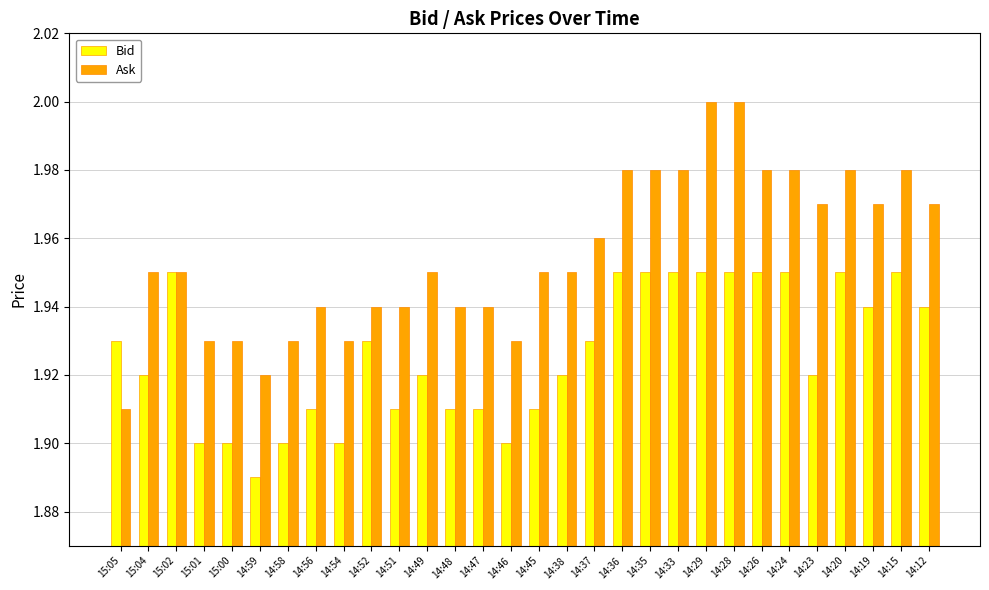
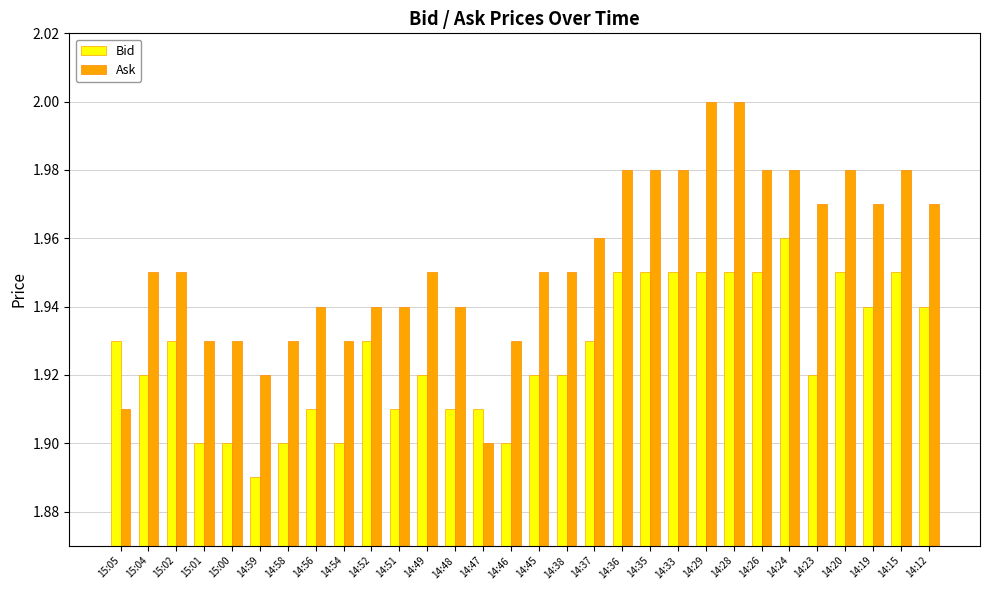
  {
    "Bid": {
      "15:05": 1.93,
      "15:04": 1.92,
-     "15:02": 1.95,
+     "15:02": 1.93,
      "15:01": 1.90,
      "15:00": 1.90,
      "14:59": 1.89,
      "14:58": 1.90,
      "14:56": 1.91,
      "14:54": 1.90,
      "14:52": 1.93,
      "14:51": 1.91,
      "14:49": 1.92,
      "14:48": 1.91,
      "14:47": 1.91,
      "14:46": 1.90,
-     "14:45": 1.91,
+     "14:45": 1.92,
      "14:38": 1.92,
      "14:37": 1.93,
      "14:36": 1.95,
      "14:35": 1.95,
      "14:33": 1.95,
      "14:29": 1.95,
      "14:28": 1.95,
      "14:26": 1.95,
-     "14:24": 1.95,
+     "14:24": 1.96,
      "14:23": 1.92,
      "14:20": 1.95,
      "14:19": 1.94,
      "14:15": 1.95,
      "14:12": 1.94
    },
    "Ask": {
      "15:05": 1.91,
      "15:04": 1.95,
      "15:02": 1.95,
      "15:01": 1.93,
      "15:00": 1.93,
      "14:59": 1.92,
      "14:58": 1.93,
      "14:56": 1.94,
      "14:54": 1.93,
      "14:52": 1.94,
      "14:51": 1.94,
      "14:49": 1.95,
      "14:48": 1.94,
-     "14:47": 1.94,
+     "14:47": 1.90,
      "14:46": 1.93,
      "14:45": 1.95,
      "14:38": 1.95,
      "14:37": 1.96,
      "14:36": 1.98,
      "14:35": 1.98,
      "14:33": 1.98,
      "14:29": 2.00,
      "14:28": 2.00,
      "14:26": 1.98,
      "14:24": 1.98,
      "14:23": 1.97,
      "14:20": 1.98,
      "14:19": 1.97,
      "14:15": 1.98,
      "14:12": 1.97
    }
  }
